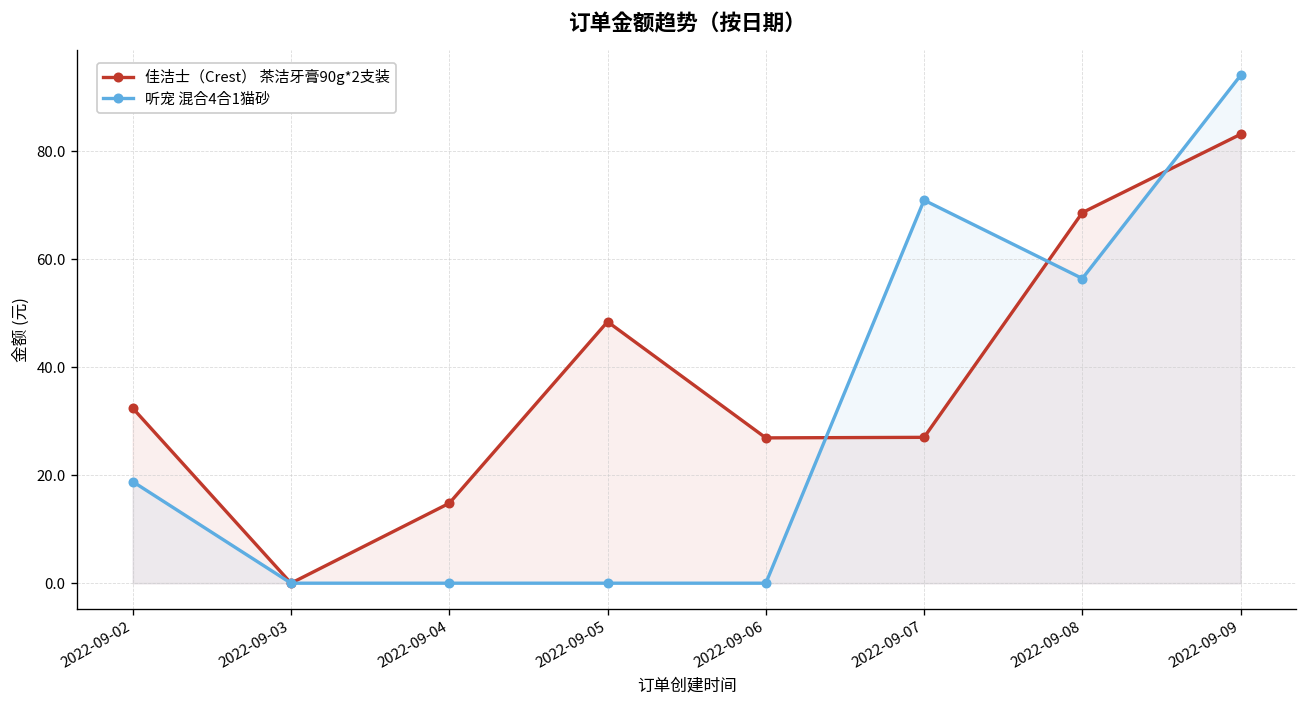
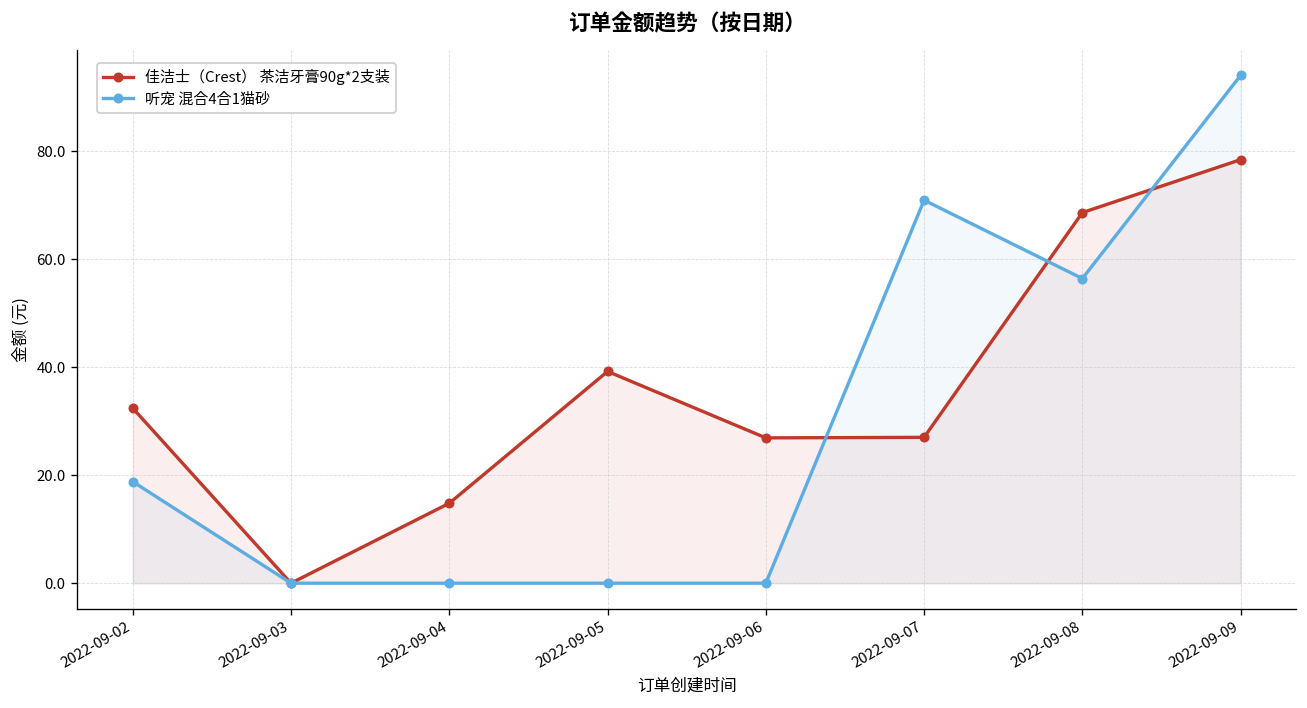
  {
    "佳洁士（Crest） 茶洁牙膏90g*2支装": {
      "2022-09-02": 32,
      "2022-09-04": 15,
-     "2022-09-05": 48,
+     "2022-09-05": 39,
      "2022-09-06": 27,
      "2022-09-07": 27,
      "2022-09-08": 69,
-     "2022-09-09": 83
+     "2022-09-09": 78
    },
    "听宠 混合4合1猫砂": {
      "2022-09-02": 19,
      "2022-09-04": 0,
      "2022-09-05": 0,
      "2022-09-06": 0,
      "2022-09-07": 71,
      "2022-09-08": 56,
      "2022-09-09": 94
    }
  }
